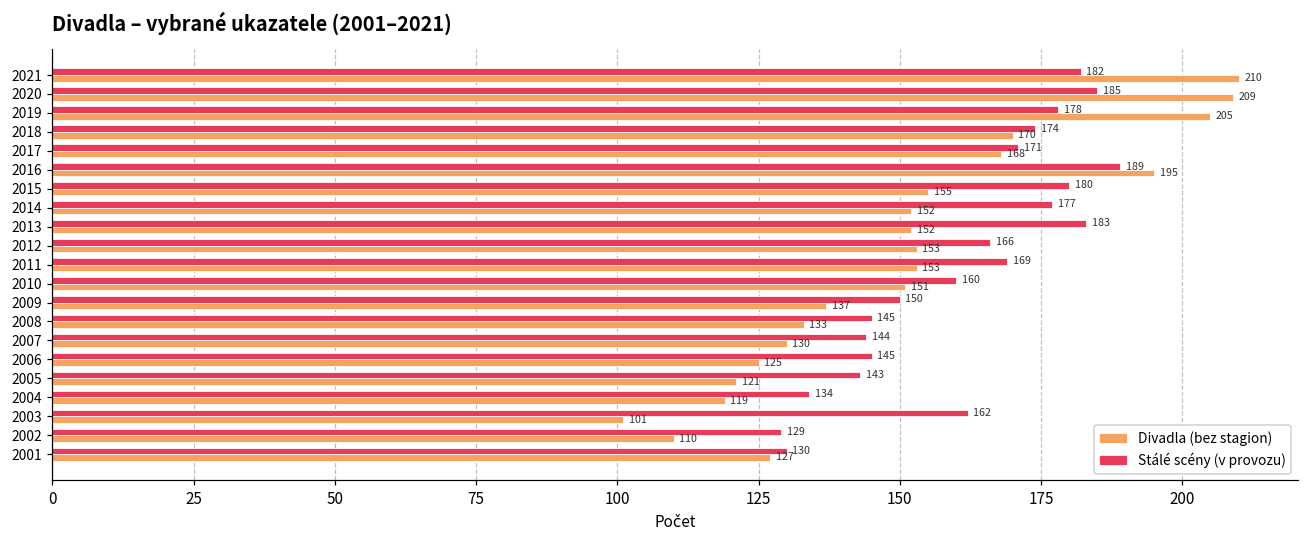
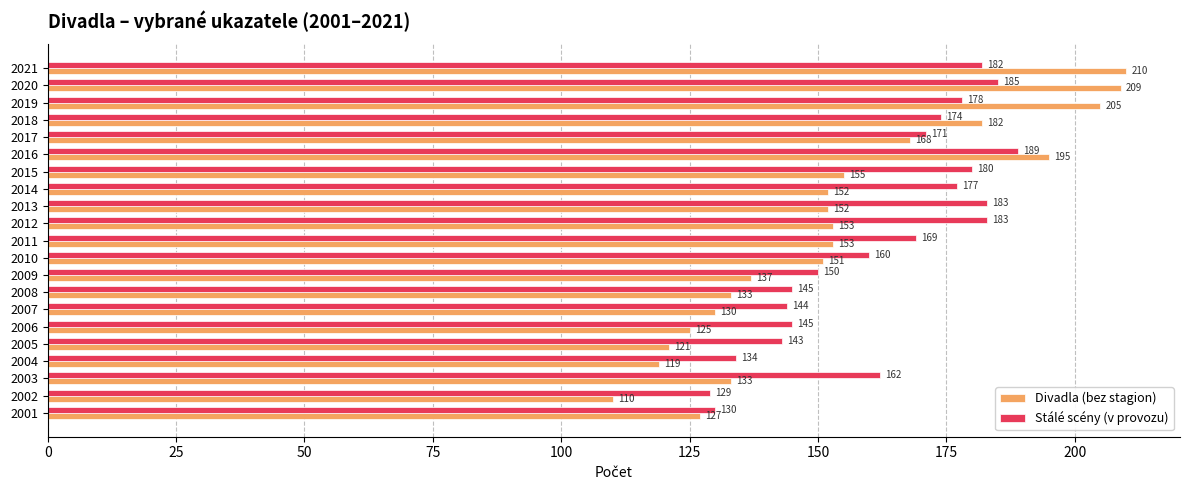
  {
    "Divadla (bez stagion)": {
      "2021": 210,
      "2020": 209,
      "2019": 205,
-     "2018": 170,
+     "2018": 182,
      "2017": 168,
      "2016": 195,
      "2015": 155,
      "2014": 152,
      "2013": 152,
      "2012": 153,
      "2011": 153,
      "2010": 151,
      "2009": 137,
      "2008": 133,
      "2007": 130,
      "2006": 125,
      "2005": 121,
      "2004": 119,
-     "2003": 101,
+     "2003": 133,
      "2002": 110,
      "2001": 127
    },
    "Stálé scény (v provozu)": {
      "2021": 182,
      "2020": 185,
      "2019": 178,
      "2018": 174,
      "2017": 171,
      "2016": 189,
      "2015": 180,
      "2014": 177,
      "2013": 183,
-     "2012": 166,
+     "2012": 183,
      "2011": 169,
      "2010": 160,
      "2009": 150,
      "2008": 145,
      "2007": 144,
      "2006": 145,
      "2005": 143,
      "2004": 134,
      "2003": 162,
      "2002": 129,
      "2001": 130
    }
  }
